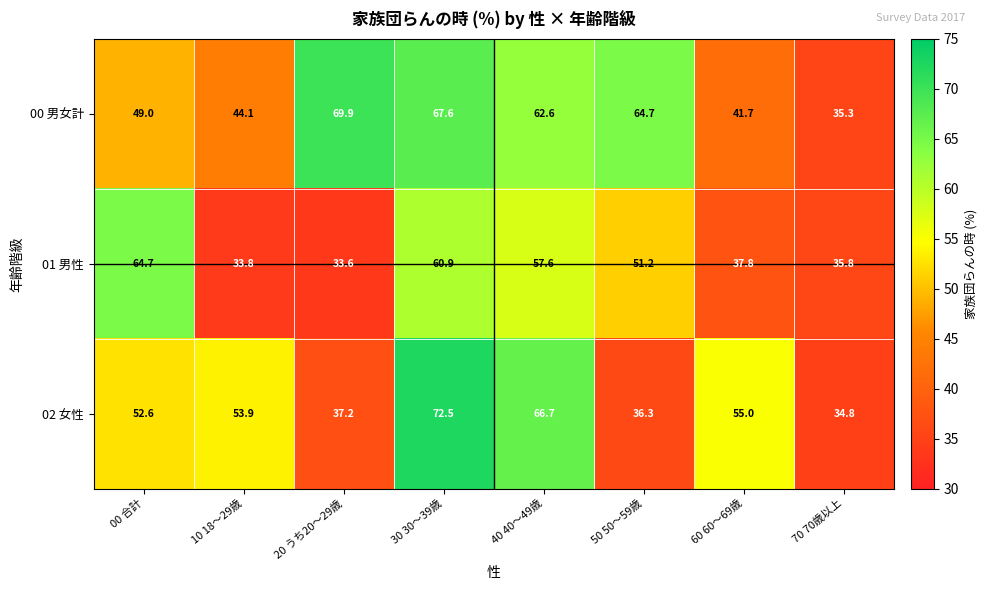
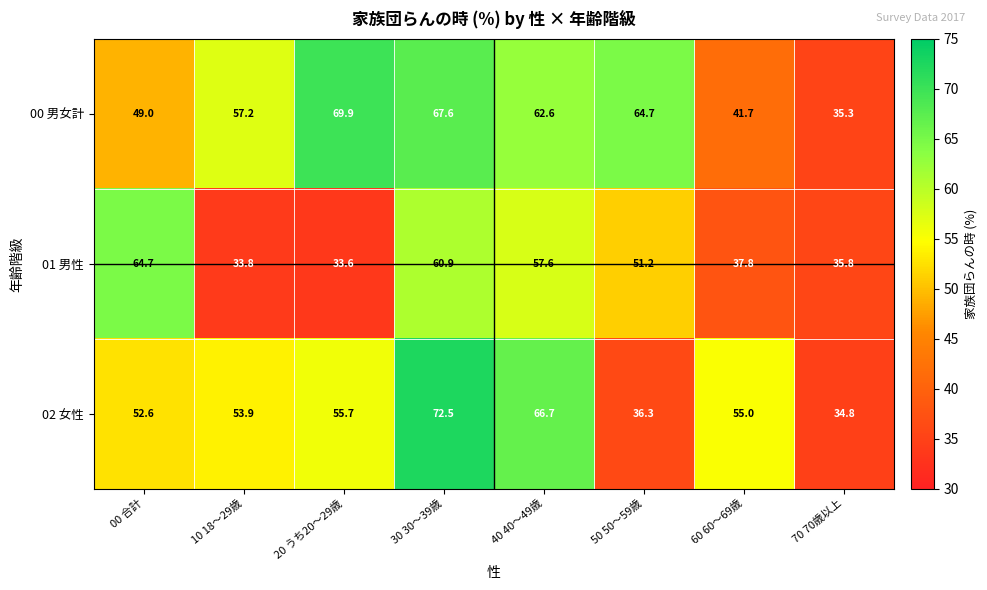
  {
    "00 男女計": {
      "00 合計": 49.0,
-     "10 18～29歳": 44.1,
+     "10 18～29歳": 57.2,
      "20 うち20～29歳": 69.9,
      "30 30～39歳": 67.6,
      "40 40～49歳": 62.6,
      "50 50～59歳": 64.7,
      "60 60～69歳": 41.7,
      "70 70歳以上": 35.3
    },
    "01 男性": {
      "00 合計": 64.7,
      "10 18～29歳": 33.8,
      "20 うち20～29歳": 33.6,
      "30 30～39歳": 60.9,
      "40 40～49歳": 57.6,
      "50 50～59歳": 51.2,
      "60 60～69歳": 37.8,
      "70 70歳以上": 35.8
    },
    "02 女性": {
      "00 合計": 52.6,
      "10 18～29歳": 53.9,
-     "20 うち20～29歳": 37.2,
+     "20 うち20～29歳": 55.7,
      "30 30～39歳": 72.5,
      "40 40～49歳": 66.7,
      "50 50～59歳": 36.3,
      "60 60～69歳": 55.0,
      "70 70歳以上": 34.8
    }
  }
